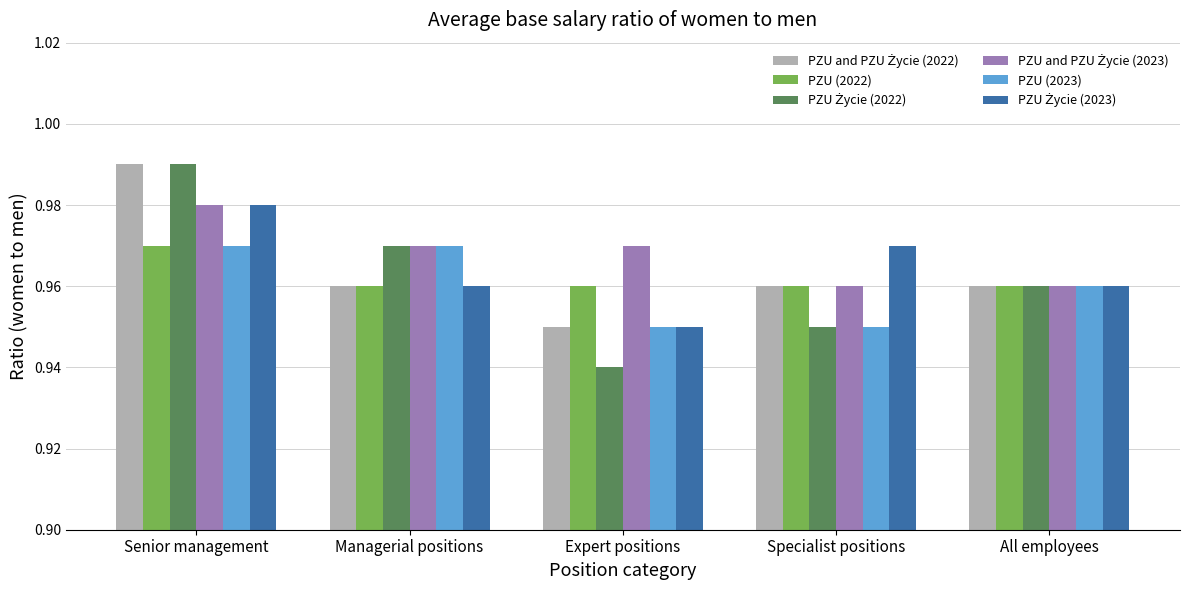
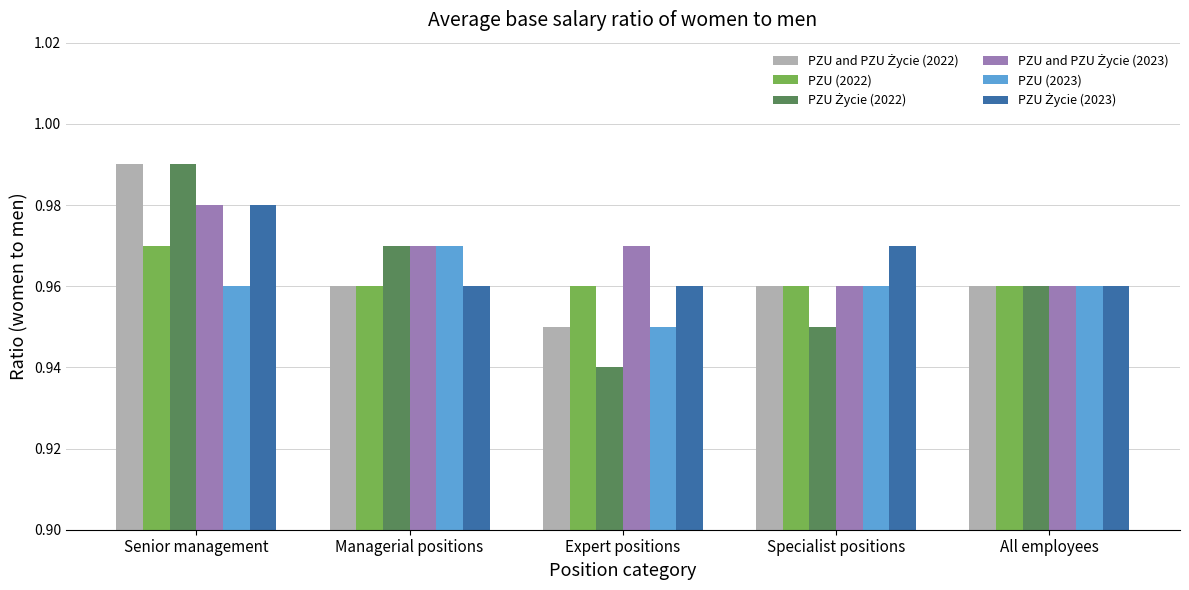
  {
    "PZU (2023)": {
-     "Senior management": 0.97,
+     "Senior management": 0.96,
      "Managerial positions": 0.97,
      "Expert positions": 0.95,
-     "Specialist positions": 0.95,
+     "Specialist positions": 0.96,
      "All employees": 0.96
    },
    "PZU Życie (2023)": {
      "Senior management": 0.98,
      "Managerial positions": 0.96,
-     "Expert positions": 0.95,
+     "Expert positions": 0.96,
      "Specialist positions": 0.97,
      "All employees": 0.96
    }
  }
